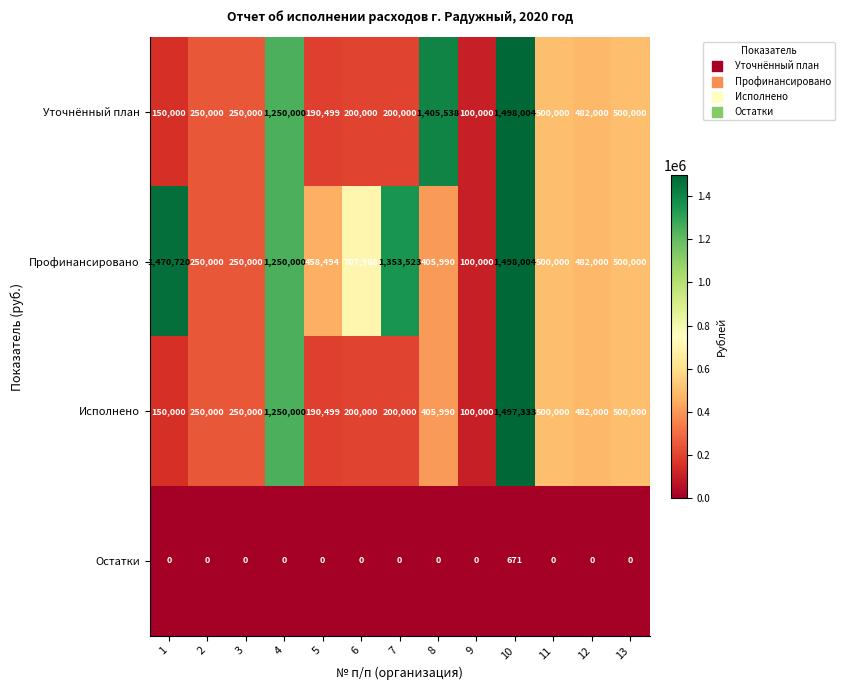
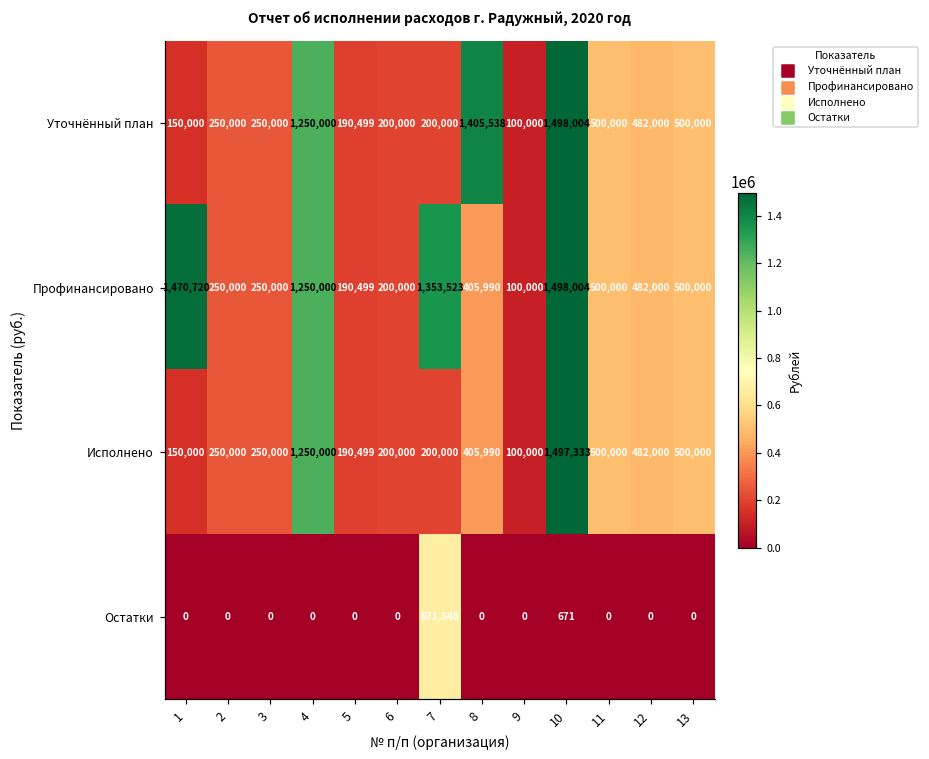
  {
    "Уточнённый план": {
      "1": "150,000",
      "2": "250,000",
      "3": "250,000",
      "4": "1,250,000",
      "5": "190,499",
      "6": "200,000",
      "7": "200,000",
      "8": "1,405,538",
      "9": "100,000",
      "10": "1,498,004",
      "11": "500,000",
      "12": "482,000",
      "13": "500,000"
    },
    "Профинансировано": {
      "1": "1,470,720",
      "2": "250,000",
      "3": "250,000",
      "4": "1,250,000",
-     "5": "458,494",
-     "6": "707,968",
+     "5": "190,499",
+     "6": "200,000",
      "7": "1,353,523",
      "8": "405,990",
      "9": "100,000",
      "10": "1,498,004",
      "11": "500,000",
      "12": "482,000",
      "13": "500,000"
    },
    "Исполнено": {
      "1": "150,000",
      "2": "250,000",
      "3": "250,000",
      "4": "1,250,000",
      "5": "190,499",
      "6": "200,000",
      "7": "200,000",
      "8": "405,990",
      "9": "100,000",
      "10": "1,497,333",
      "11": "500,000",
      "12": "482,000",
      "13": "500,000"
    },
    "Остатки": {
      "1": "0",
      "2": "0",
      "3": "0",
      "4": "0",
      "5": "0",
      "6": "0",
-     "7": "0",
+     "7": "671,548",
      "8": "0",
      "9": "0",
      "10": "671",
      "11": "0",
      "12": "0",
      "13": "0"
    }
  }
